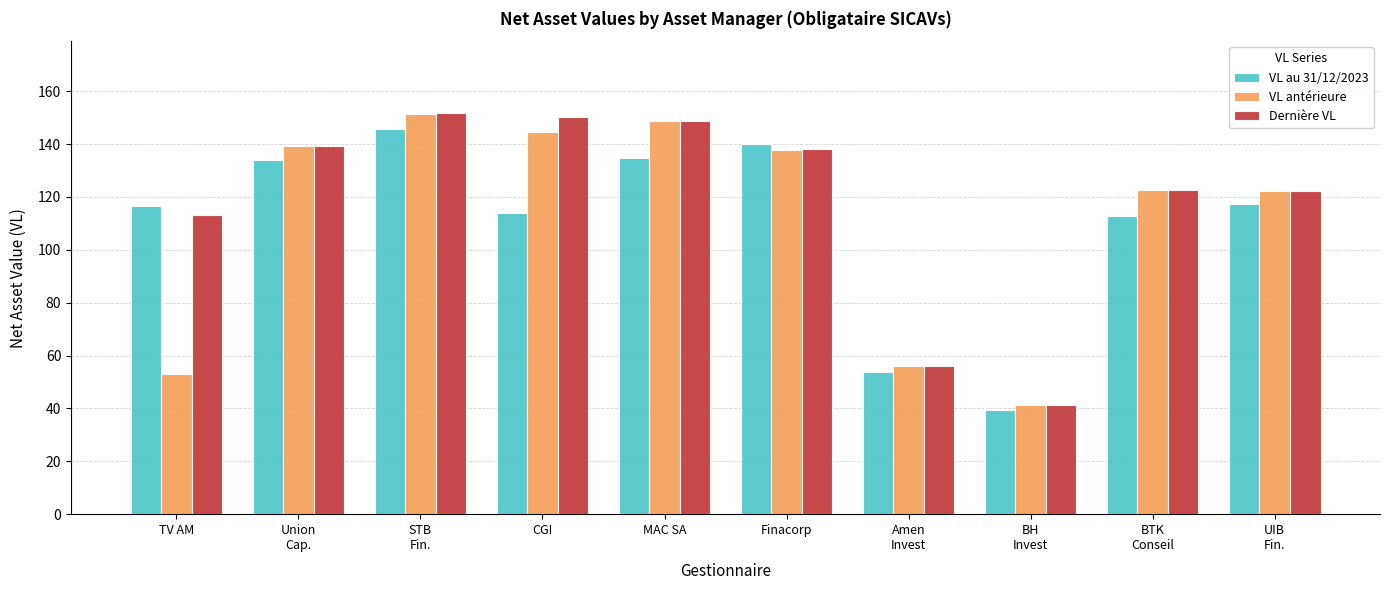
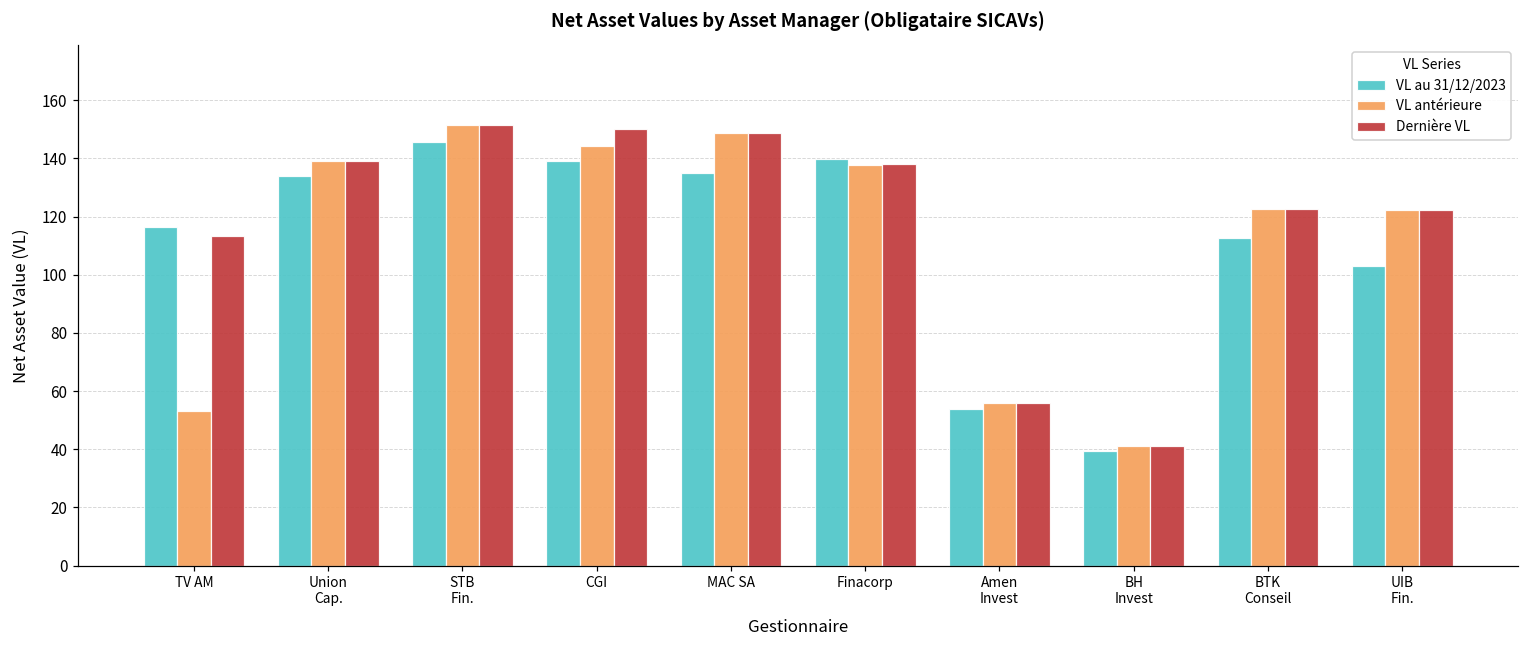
  {
    "VL au 31/12/2023": {
      "TV AM": 116,
      "Union Cap.": 134,
      "STB Fin.": 146,
-     "CGI": 114,
+     "CGI": 139,
      "MAC SA": 135,
      "Finacorp": 140,
      "Amen Invest": 54,
      "BH Invest": 39,
      "BTK Conseil": 113,
-     "UIB Fin.": 117
+     "UIB Fin.": 103
    },
    "VL antérieure": {
      "TV AM": 53,
      "Union Cap.": 139,
      "STB Fin.": 152,
      "CGI": 144,
      "MAC SA": 149,
      "Finacorp": 138,
      "Amen Invest": 56,
      "BH Invest": 41,
      "BTK Conseil": 123,
      "UIB Fin.": 122
    },
    "Dernière VL": {
      "TV AM": 113,
      "Union Cap.": 139,
      "STB Fin.": 152,
      "CGI": 150,
      "MAC SA": 149,
      "Finacorp": 138,
      "Amen Invest": 56,
      "BH Invest": 41,
      "BTK Conseil": 123,
      "UIB Fin.": 122
    }
  }
